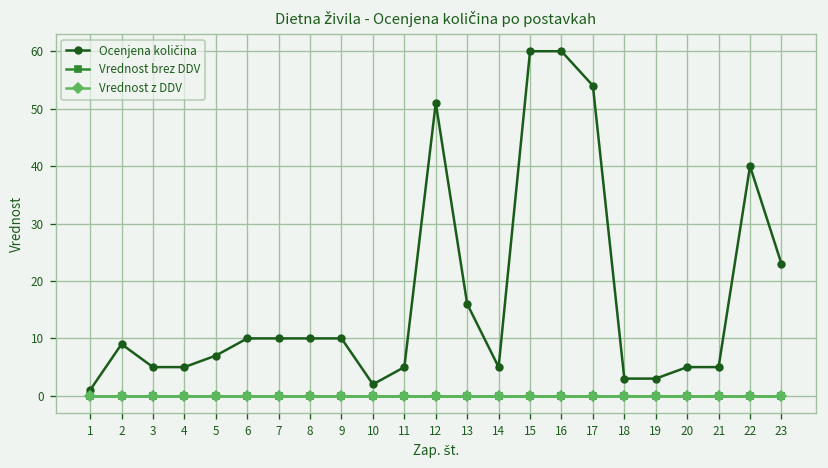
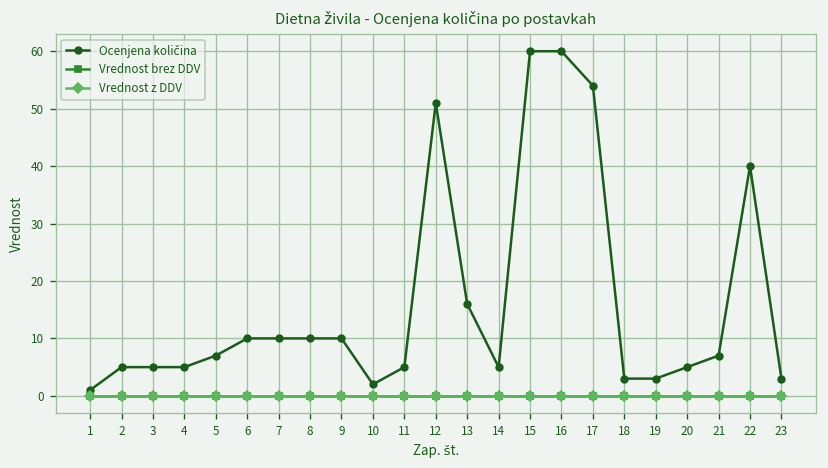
  {
    "Ocenjena količina": {
      "1": 1,
-     "2": 9,
+     "2": 5,
      "3": 5,
      "4": 5,
      "5": 7,
      "6": 10,
      "7": 10,
      "8": 10,
      "9": 10,
      "10": 2,
      "11": 5,
      "12": 51,
      "13": 16,
      "14": 5,
      "15": 60,
      "16": 60,
      "17": 54,
      "18": 3,
      "19": 3,
      "20": 5,
-     "21": 5,
+     "21": 7,
      "22": 40,
-     "23": 23
+     "23": 3
    },
    "Vrednost z DDV": {
      "1": 0,
      "2": 0,
      "3": 0,
      "4": 0,
      "5": 0,
      "6": 0,
      "7": 0,
      "8": 0,
      "9": 0,
      "10": 0,
      "11": 0,
      "12": 0,
      "13": 0,
      "14": 0,
      "15": 0,
      "16": 0,
      "17": 0,
      "18": 0,
      "19": 0,
      "20": 0,
      "21": 0,
      "22": 0,
      "23": 0
    }
  }
